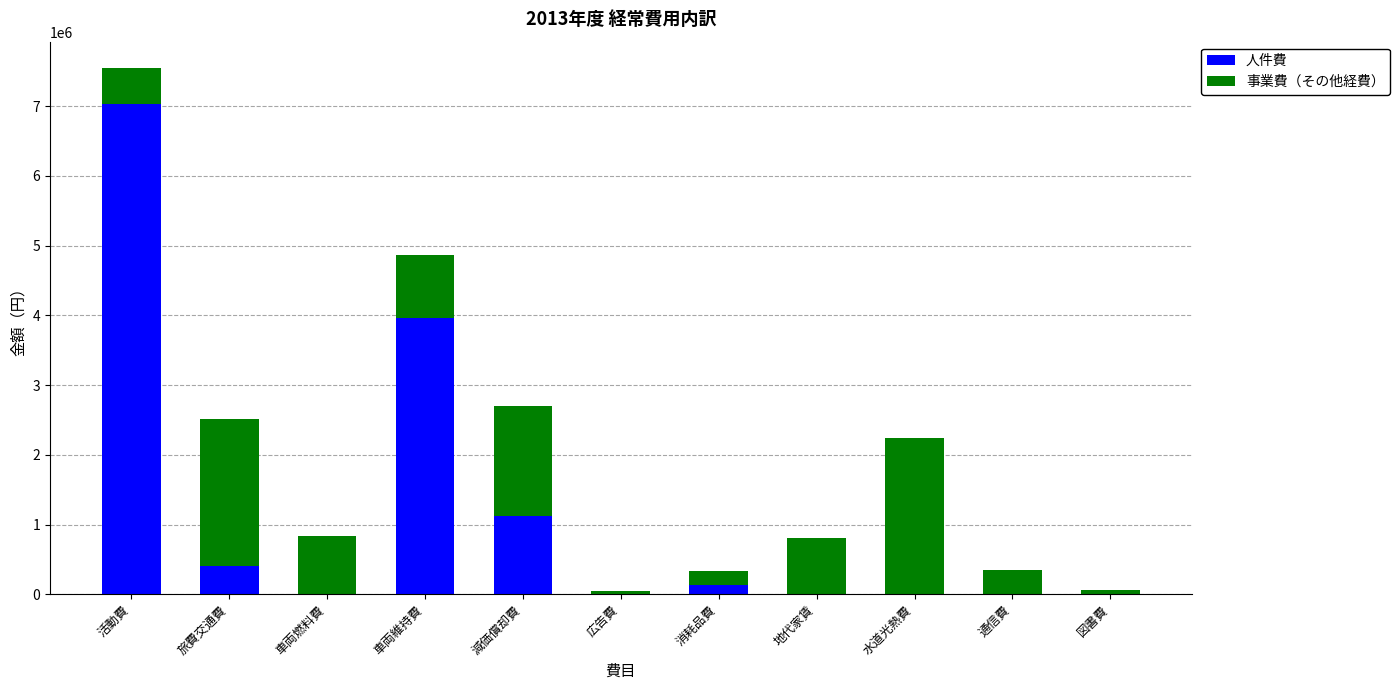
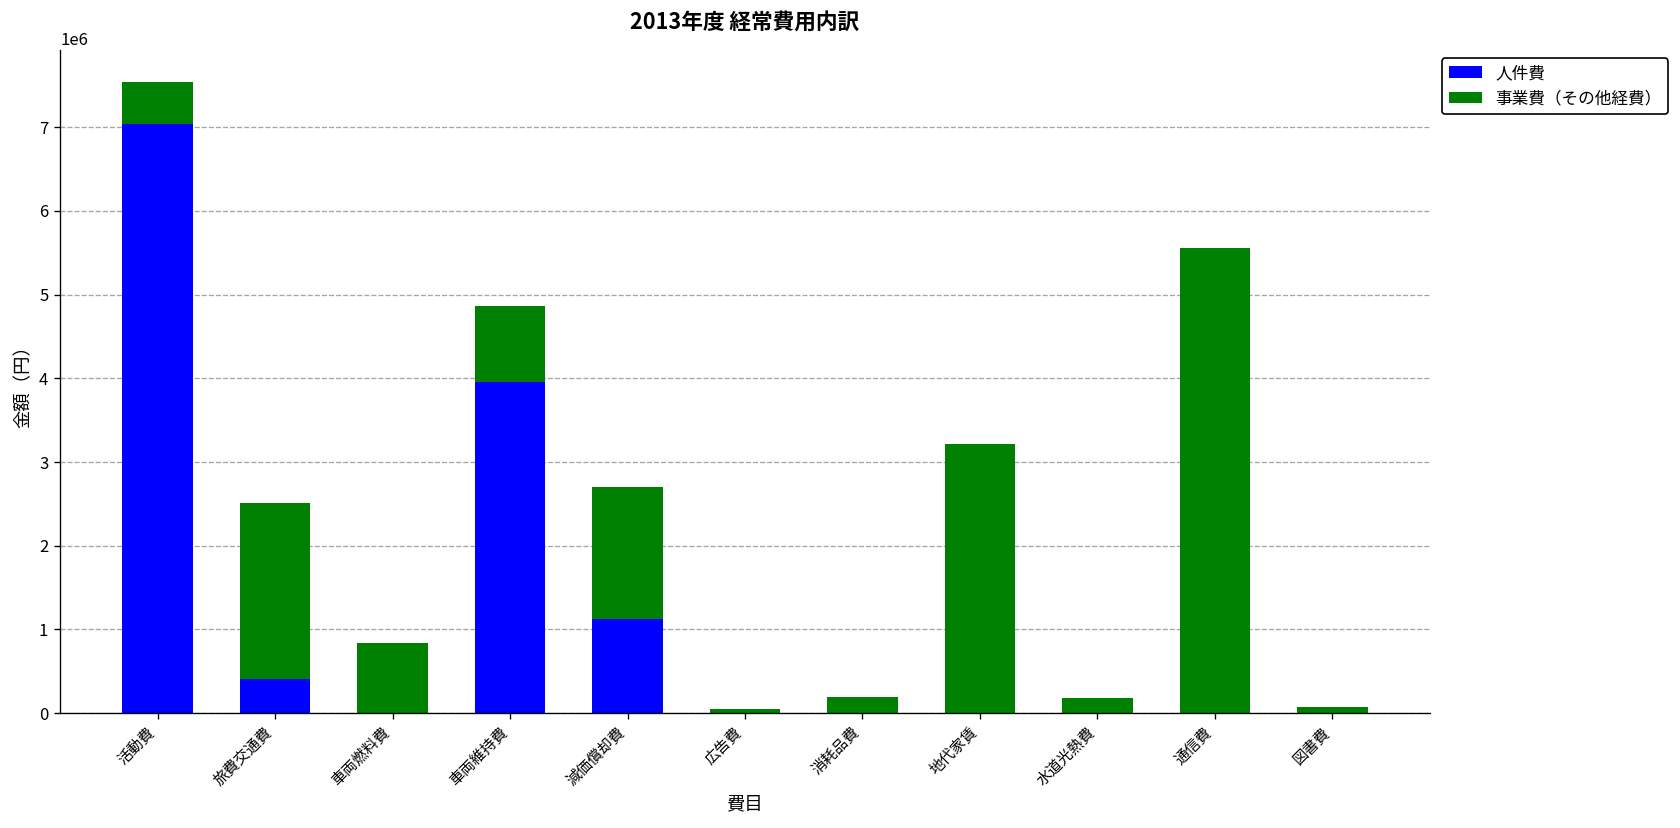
  {
    "人件費": {
      "活動費": 7000000,
      "旅費交通費": 400000,
      "車両燃料費": 0,
      "車両維持費": 4000000,
      "減価償却費": 1100000,
      "広告費": 0,
-     "消耗品費": 100000,
+     "消耗品費": 0,
      "地代家賃": 0,
      "水道光熱費": 0,
      "通信費": 0,
      "図書費": 0
    },
    "事業費（その他経費）": {
      "活動費": 500000,
      "旅費交通費": 2100000,
      "車両燃料費": 800000,
      "車両維持費": 900000,
      "減価償却費": 1600000,
      "広告費": 100000,
      "消耗品費": 200000,
-     "地代家賃": 800000,
-     "水道光熱費": 2200000,
-     "通信費": 300000,
+     "地代家賃": 3200000,
+     "水道光熱費": 200000,
+     "通信費": 5600000,
      "図書費": 100000
    }
  }
